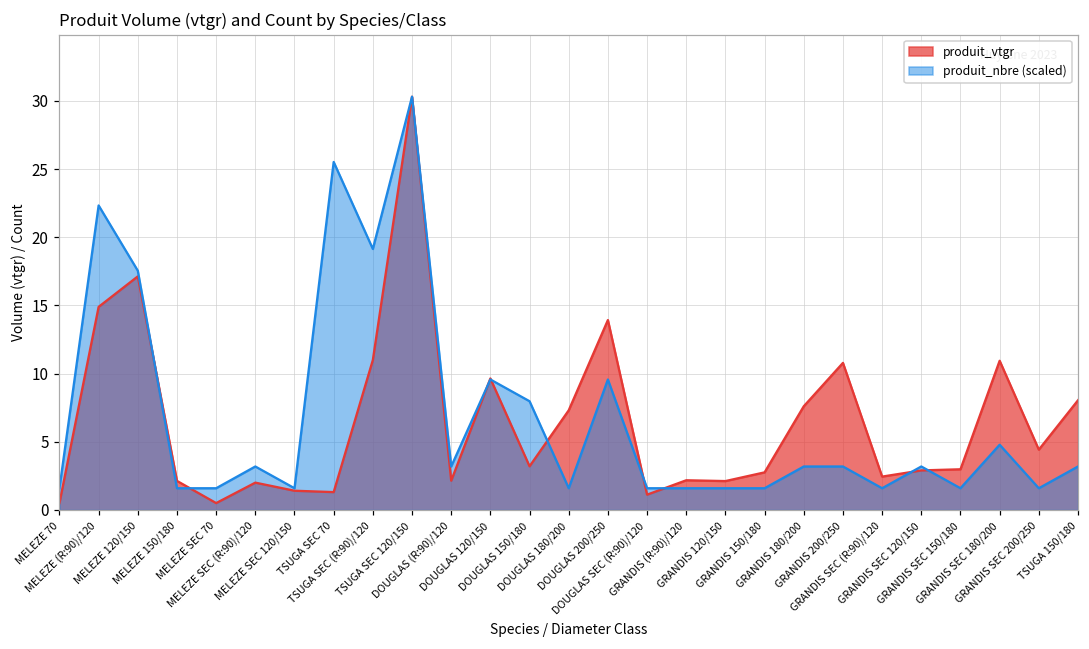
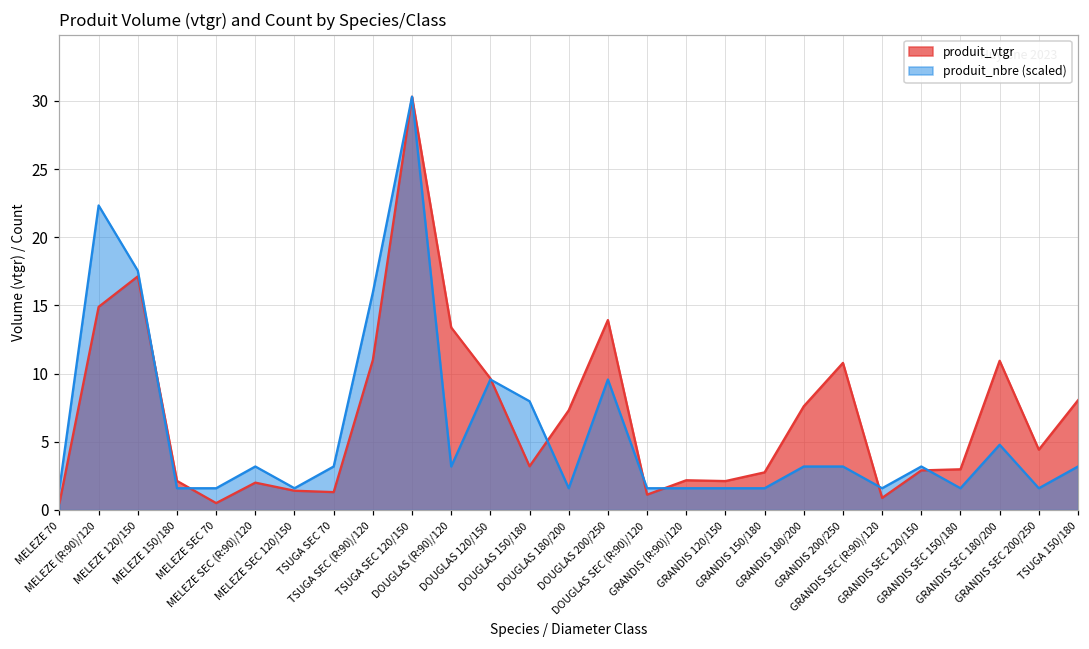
  {
    "produit_vtgr": {
      "MELEZE 70": 0.5,
      "MELEZE (R:90)/120": 14.9,
      "MELEZE 120/150": 17.1,
      "MELEZE 150/180": 2.1,
      "MELEZE SEC 70": 0.5,
      "MELEZE SEC (R:90)/120": 2.0,
      "TSUGA SEC 70": 1.3,
      "TSUGA SEC (R:90)/120": 11.0,
-     "DOUGLAS (R:90)/120": 2.1,
+     "DOUGLAS (R:90)/120": 13.4,
      "DOUGLAS 150/180": 3.2,
      "DOUGLAS 180/200": 7.3,
      "DOUGLAS 200/250": 13.9,
      "DOUGLAS SEC (R:90)/120": 1.1,
      "GRANDIS (R:90)/120": 2.2,
      "GRANDIS 120/150": 2.1,
      "GRANDIS 150/180": 2.8,
      "GRANDIS 180/200": 7.6,
      "GRANDIS 200/250": 10.8,
-     "GRANDIS SEC (R:90)/120": 2.4,
+     "GRANDIS SEC (R:90)/120": 0.9,
      "GRANDIS SEC 120/150": 2.9,
      "GRANDIS SEC 150/180": 3.0,
      "GRANDIS SEC 180/200": 10.9,
      "GRANDIS SEC 200/250": 4.4,
      "TSUGA 150/180": 8.0
    },
    "produit_nbre (scaled)": {
      "MELEZE 70": 1.6,
      "MELEZE (R:90)/120": 22.3,
      "MELEZE 120/150": 17.5,
      "MELEZE 150/180": 1.6,
      "MELEZE SEC 70": 1.6,
      "MELEZE SEC (R:90)/120": 3.2,
-     "TSUGA SEC 70": 25.5,
-     "TSUGA SEC (R:90)/120": 19.1,
+     "TSUGA SEC 70": 3.2,
+     "TSUGA SEC (R:90)/120": 15.9,
      "DOUGLAS (R:90)/120": 3.2,
      "DOUGLAS 150/180": 8.0,
      "DOUGLAS 180/200": 1.6,
      "DOUGLAS 200/250": 9.6,
      "DOUGLAS SEC (R:90)/120": 1.6,
      "GRANDIS (R:90)/120": 1.6,
      "GRANDIS 120/150": 1.6,
      "GRANDIS 150/180": 1.6,
      "GRANDIS 180/200": 3.2,
      "GRANDIS 200/250": 3.2,
      "GRANDIS SEC (R:90)/120": 1.6,
      "GRANDIS SEC 120/150": 3.2,
      "GRANDIS SEC 150/180": 1.6,
      "GRANDIS SEC 180/200": 4.8,
      "GRANDIS SEC 200/250": 1.6,
      "TSUGA 150/180": 3.2
    }
  }
